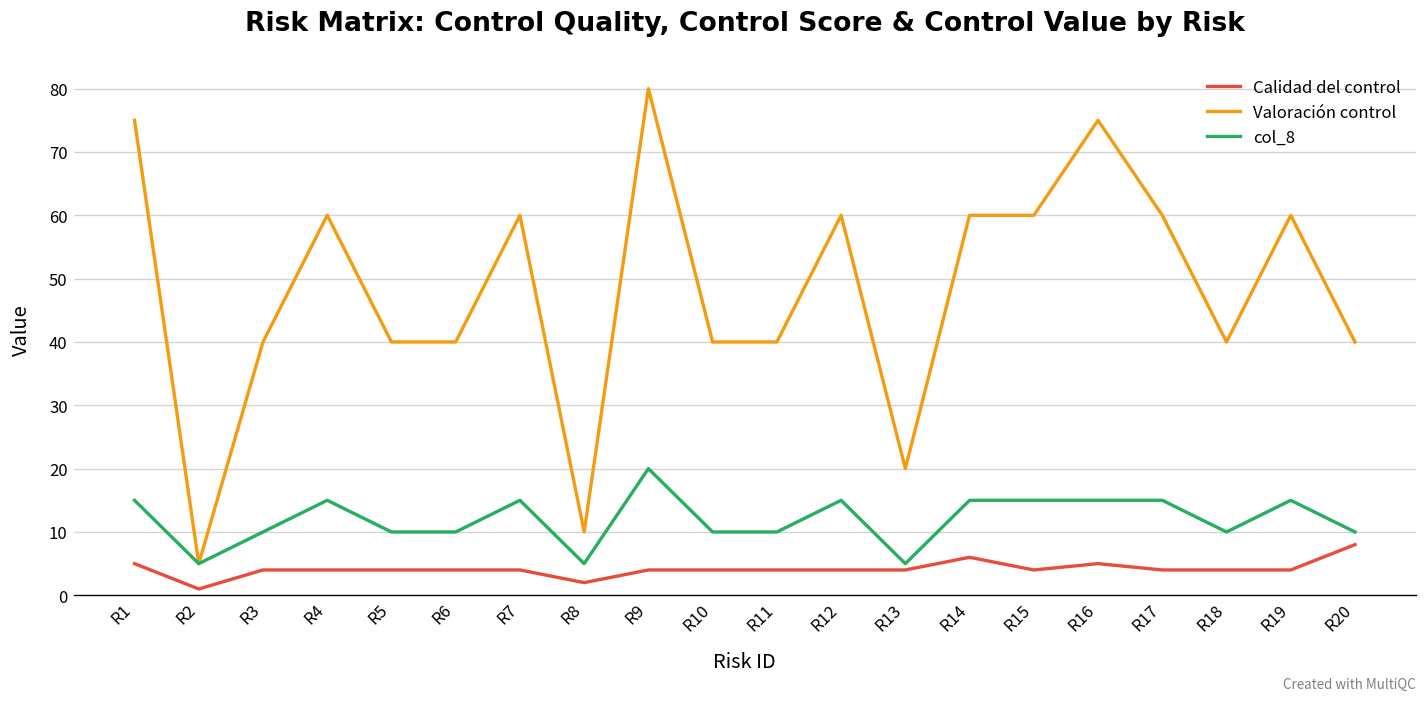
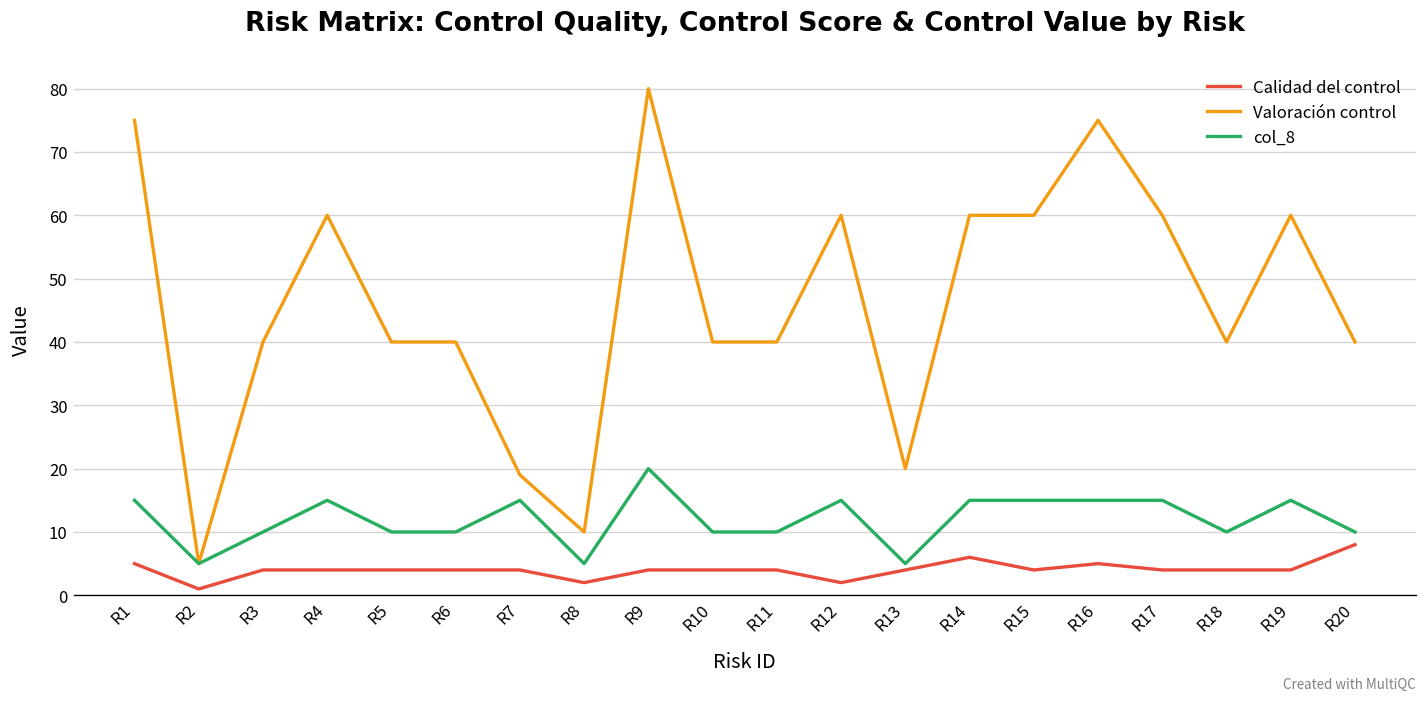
  {
    "Calidad del control": {
      "R1": 5,
      "R2": 1,
      "R3": 4,
      "R4": 4,
      "R5": 4,
      "R6": 4,
      "R7": 4,
      "R8": 2,
      "R9": 4,
      "R10": 4,
      "R11": 4,
-     "R12": 4,
+     "R12": 2,
      "R13": 4,
      "R14": 6,
      "R15": 4,
      "R16": 5,
      "R17": 4,
      "R18": 4,
      "R19": 4,
      "R20": 8
    },
    "Valoración control": {
      "R1": 75,
      "R3": 40,
      "R4": 60,
      "R5": 40,
      "R6": 40,
-     "R7": 60,
+     "R7": 19,
      "R8": 10,
      "R9": 80,
      "R10": 40,
      "R11": 40,
      "R12": 60,
      "R13": 20,
      "R14": 60,
      "R15": 60,
      "R16": 75,
      "R17": 60,
      "R18": 40,
      "R19": 60,
      "R20": 40
    },
    "col_8": {
      "R1": 15,
      "R3": 10,
      "R4": 15,
      "R5": 10,
      "R6": 10,
      "R7": 15,
      "R8": 5,
      "R9": 20,
      "R10": 10,
      "R11": 10,
      "R12": 15,
      "R13": 5,
      "R14": 15,
      "R15": 15,
      "R16": 15,
      "R17": 15,
      "R18": 10,
      "R19": 15,
      "R20": 10
    }
  }
